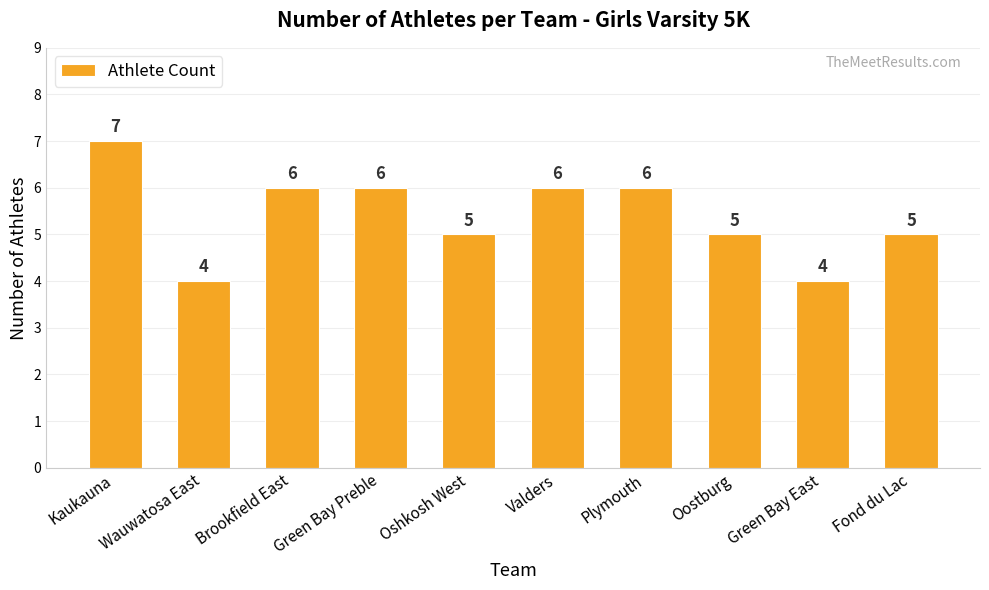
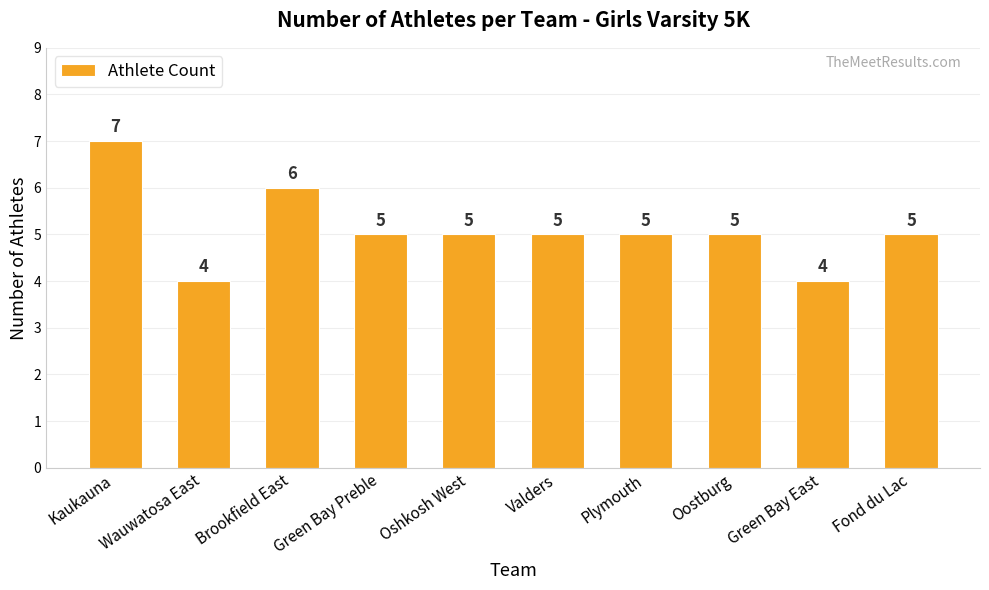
  {
    "Kaukauna": 7,
    "Wauwatosa East": 4,
    "Brookfield East": 6,
-   "Green Bay Preble": 6,
+   "Green Bay Preble": 5,
    "Oshkosh West": 5,
-   "Valders": 6,
-   "Plymouth": 6,
+   "Valders": 5,
+   "Plymouth": 5,
    "Oostburg": 5,
    "Green Bay East": 4,
    "Fond du Lac": 5
  }
